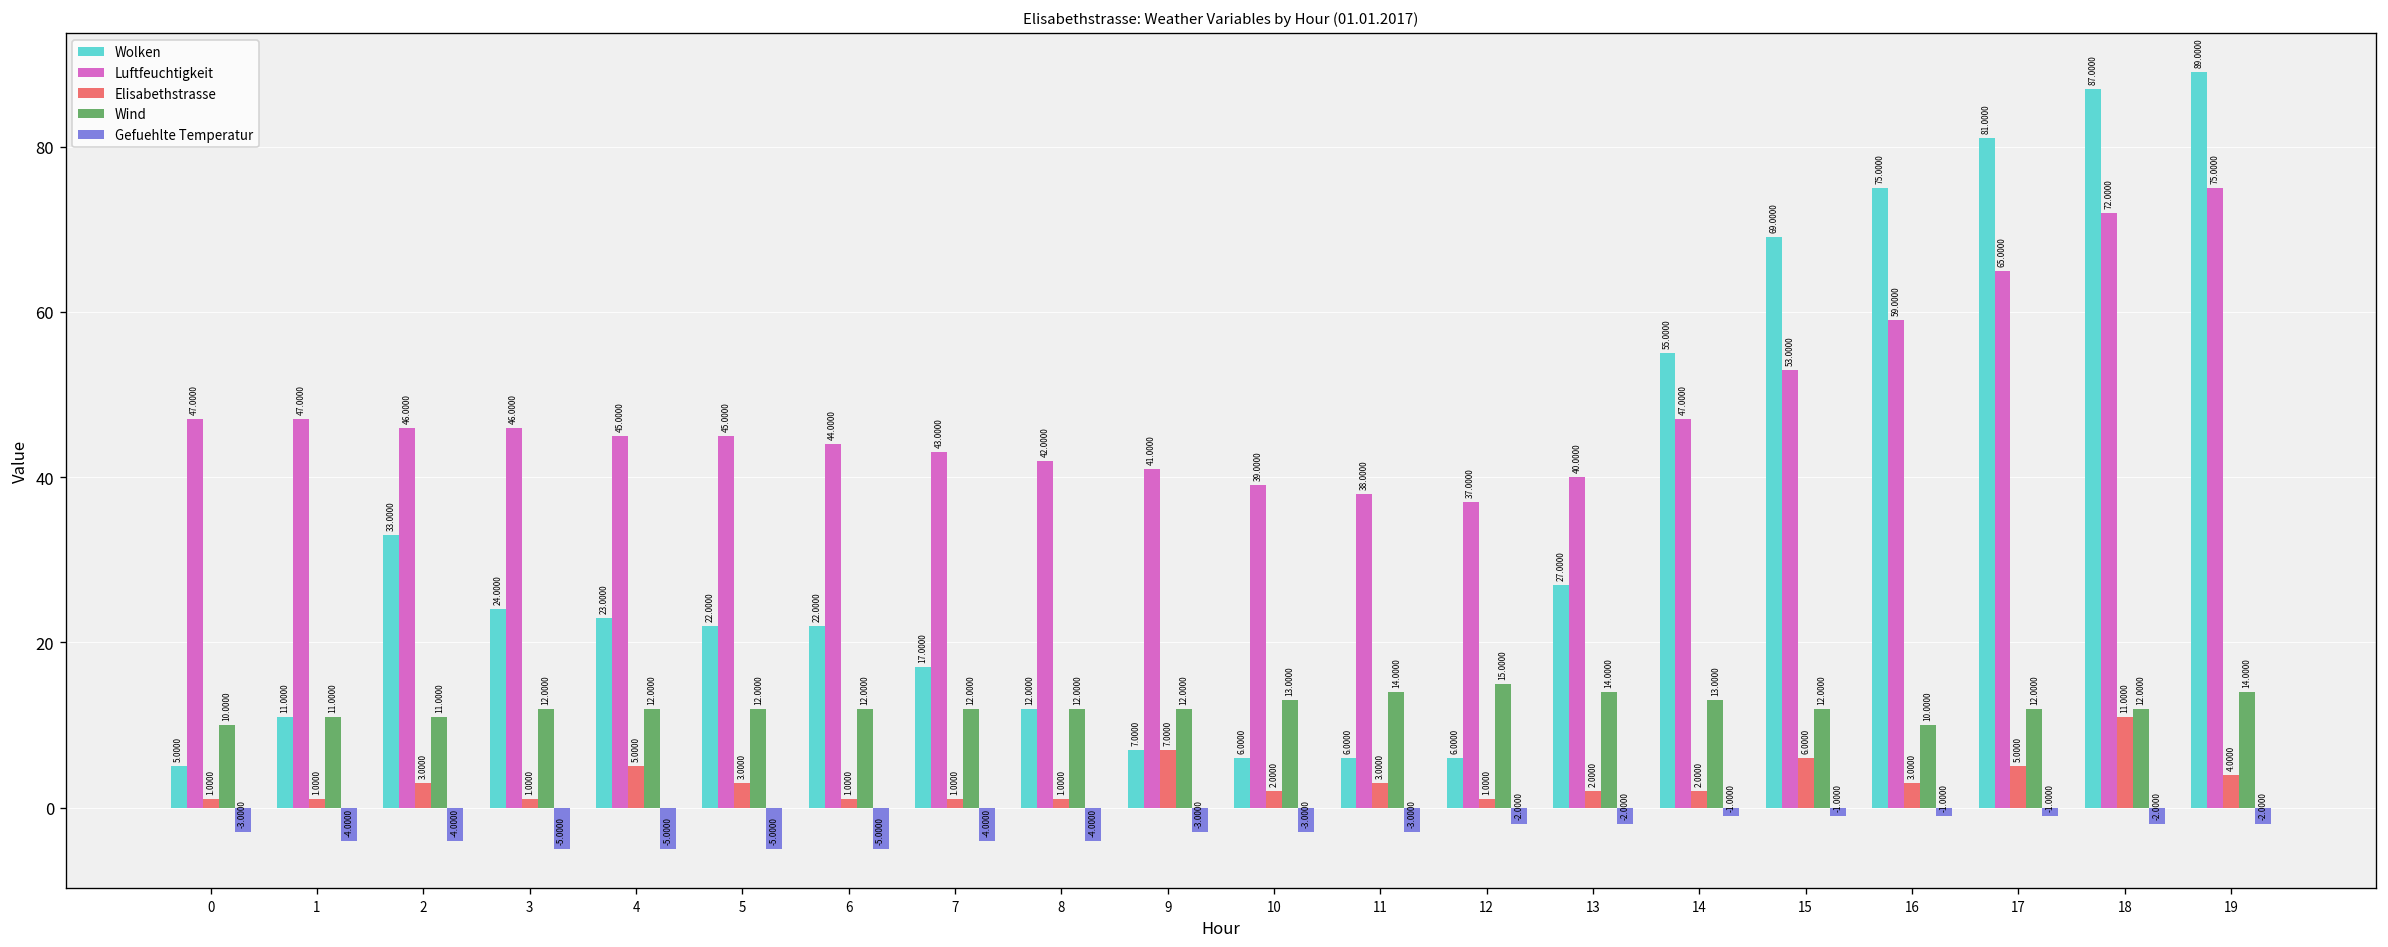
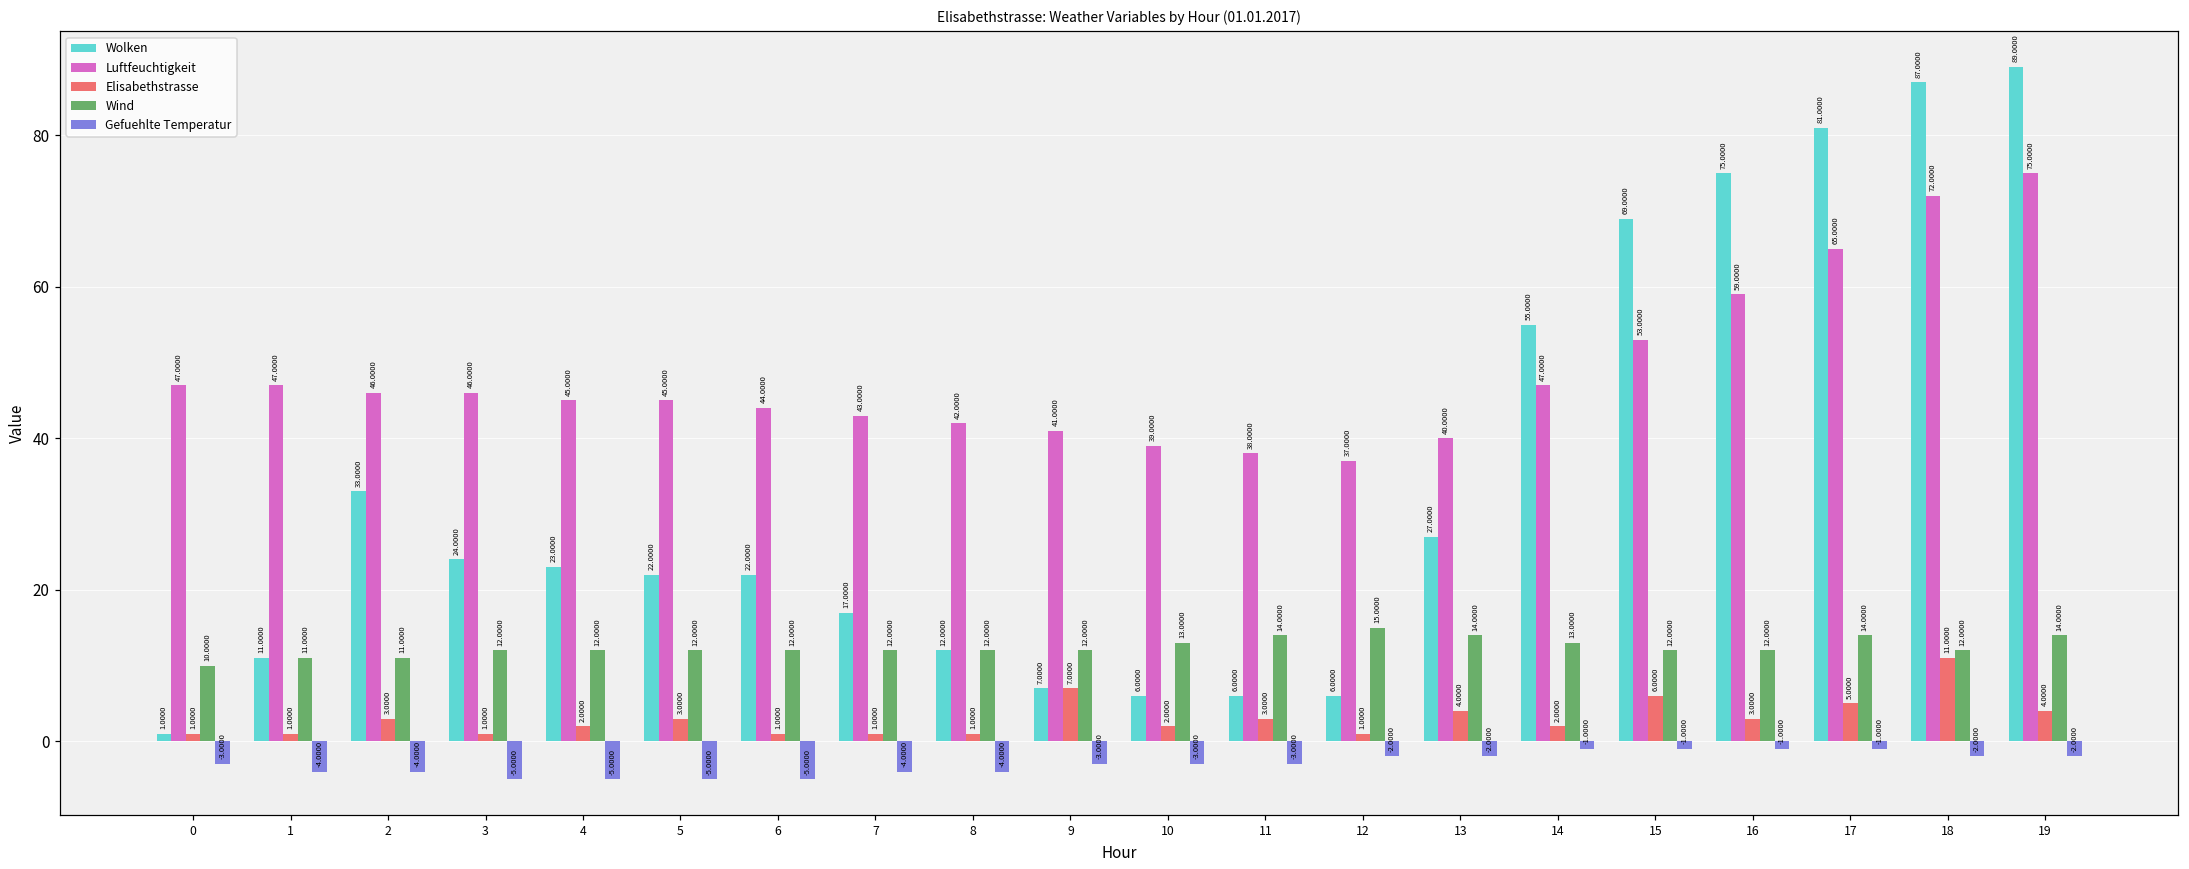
  {
    "Wolken": {
-     "0": 5.0000,
+     "0": 1.0000,
      "1": 11.0000,
      "2": 33.0000,
      "3": 24.0000,
      "4": 23.0000,
      "5": 22.0000,
      "6": 22.0000,
      "7": 17.0000,
      "8": 12.0000,
      "9": 7.0000,
      "10": 6.0000,
      "11": 6.0000,
      "12": 6.0000,
      "13": 27.0000,
      "14": 55.0000,
      "15": 69.0000,
      "16": 75.0000,
      "17": 81.0000,
      "18": 87.0000,
      "19": 89.0000
    },
    "Luftfeuchtigkeit": {
      "0": 47.0000,
      "1": 47.0000,
      "2": 46.0000,
      "3": 46.0000,
      "4": 45.0000,
      "5": 45.0000,
      "6": 44.0000,
      "7": 43.0000,
      "8": 42.0000,
      "9": 41.0000,
      "10": 39.0000,
      "11": 38.0000,
      "12": 37.0000,
      "13": 40.0000,
      "14": 47.0000,
      "15": 53.0000,
      "16": 59.0000,
      "17": 65.0000,
      "18": 72.0000,
      "19": 75.0000
    },
    "Elisabethstrasse": {
      "0": 1.0000,
      "1": 1.0000,
      "2": 3.0000,
      "3": 1.0000,
-     "4": 5.0000,
+     "4": 2.0000,
      "5": 3.0000,
      "6": 1.0000,
      "7": 1.0000,
      "8": 1.0000,
      "9": 7.0000,
      "10": 2.0000,
      "11": 3.0000,
      "12": 1.0000,
-     "13": 2.0000,
+     "13": 4.0000,
      "14": 2.0000,
      "15": 6.0000,
      "16": 3.0000,
      "17": 5.0000,
      "18": 11.0000,
      "19": 4.0000
    },
    "Wind": {
      "0": 10.0000,
      "1": 11.0000,
      "2": 11.0000,
      "3": 12.0000,
      "4": 12.0000,
      "5": 12.0000,
      "6": 12.0000,
      "7": 12.0000,
      "8": 12.0000,
      "9": 12.0000,
      "10": 13.0000,
      "11": 14.0000,
      "12": 15.0000,
      "13": 14.0000,
      "14": 13.0000,
      "15": 12.0000,
-     "16": 10.0000,
-     "17": 12.0000,
+     "16": 12.0000,
+     "17": 14.0000,
      "18": 12.0000,
      "19": 14.0000
    },
    "Gefuehlte Temperatur": {
      "0": -3.0000,
      "1": -4.0000,
      "2": -4.0000,
      "3": -5.0000,
      "4": -5.0000,
      "5": -5.0000,
      "6": -5.0000,
      "7": -4.0000,
      "8": -4.0000,
      "9": -3.0000,
      "10": -3.0000,
      "11": -3.0000,
      "12": -2.0000,
      "13": -2.0000,
      "14": -1.0000,
      "15": -1.0000,
      "16": -1.0000,
      "17": -1.0000,
      "18": -2.0000,
      "19": -2.0000
    }
  }
